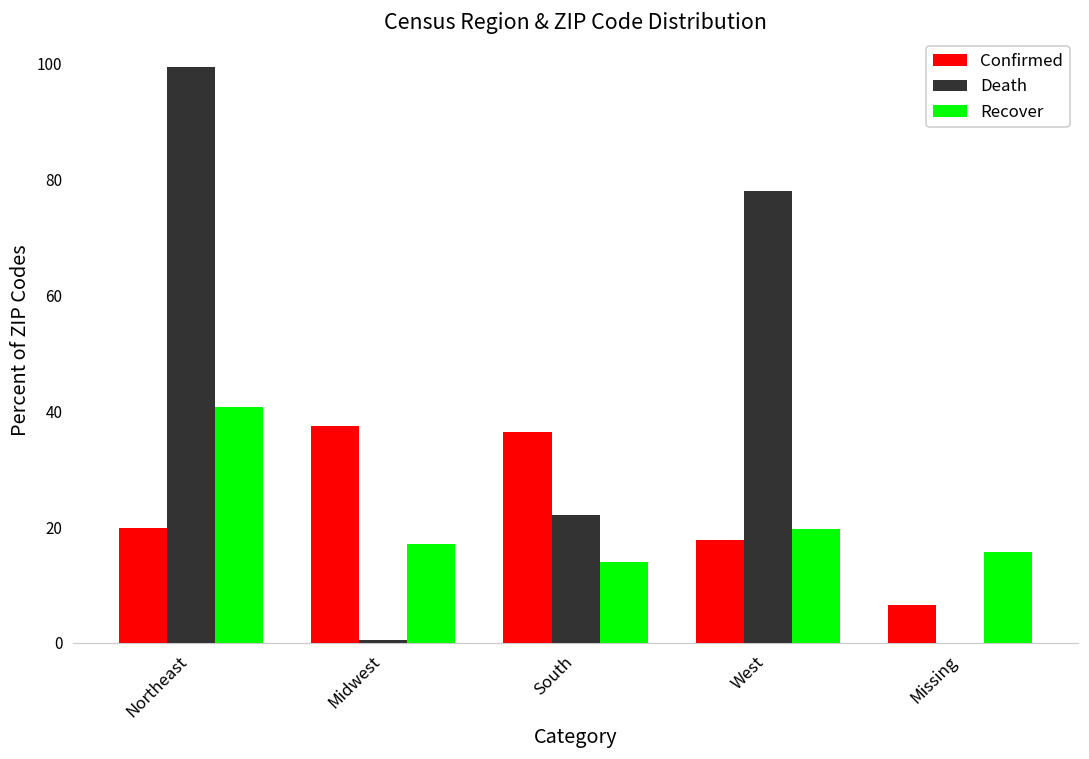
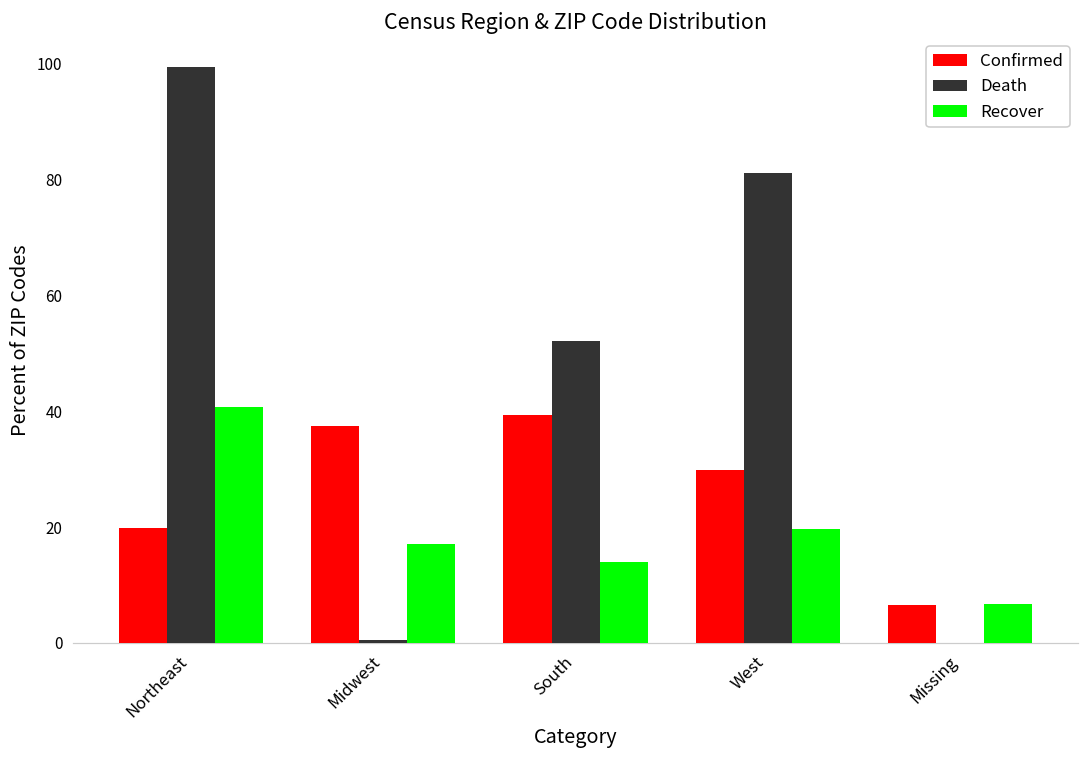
  {
    "Confirmed": {
      "Northeast": 20,
      "Midwest": 37,
-     "South": 36,
-     "West": 18,
+     "South": 39,
+     "West": 30,
      "Missing": 7
    },
    "Death": {
      "Northeast": 100,
      "Midwest": 0,
-     "South": 22,
-     "West": 78
+     "South": 52,
+     "West": 81
    },
    "Recover": {
      "Northeast": 41,
      "Midwest": 17,
      "South": 14,
      "West": 20,
-     "Missing": 16
+     "Missing": 7
    }
  }
